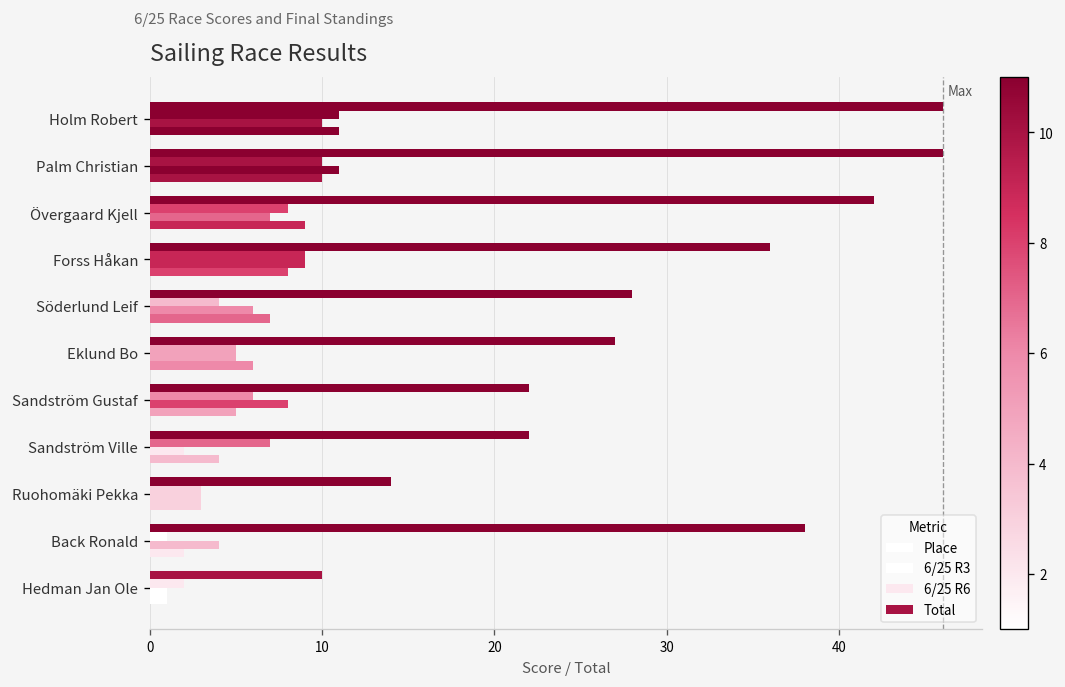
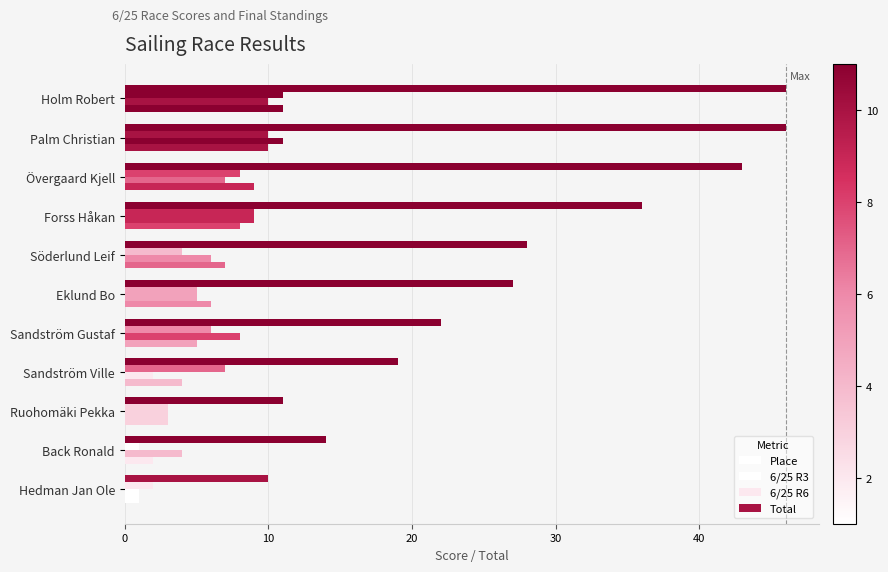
  {
    "Total": {
      "Holm Robert": 46,
      "Palm Christian": 46,
-     "Övergaard Kjell": 42,
+     "Övergaard Kjell": 43,
      "Forss Håkan": 36,
      "Söderlund Leif": 28,
      "Eklund Bo": 27,
      "Sandström Gustaf": 22,
-     "Sandström Ville": 22,
-     "Ruohomäki Pekka": 14,
-     "Back Ronald": 38,
+     "Sandström Ville": 19,
+     "Ruohomäki Pekka": 11,
+     "Back Ronald": 14,
      "Hedman Jan Ole": 10
    }
  }
